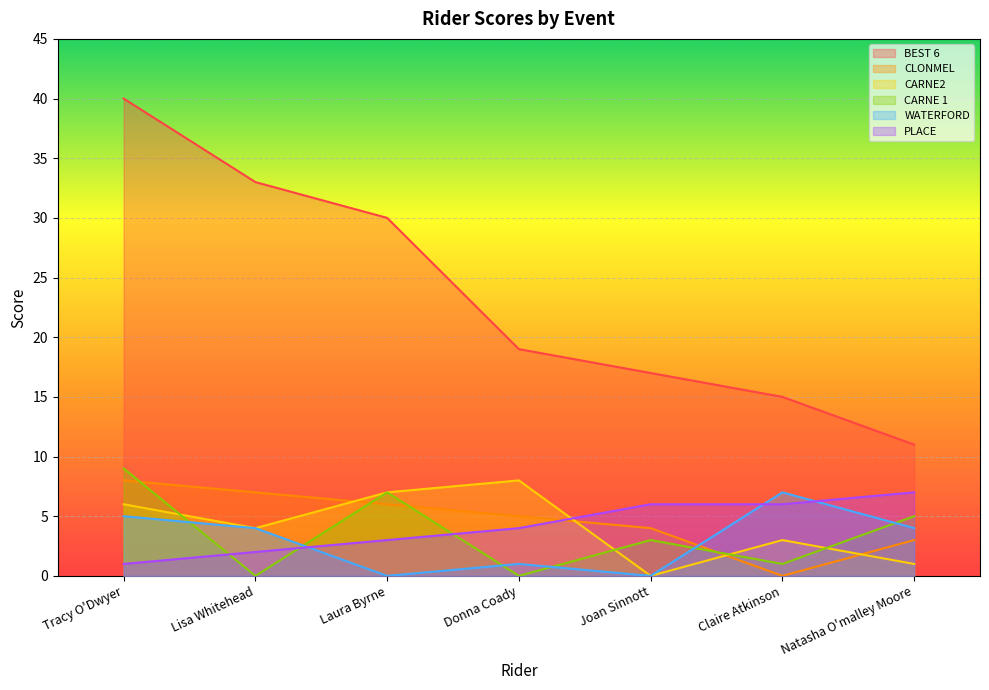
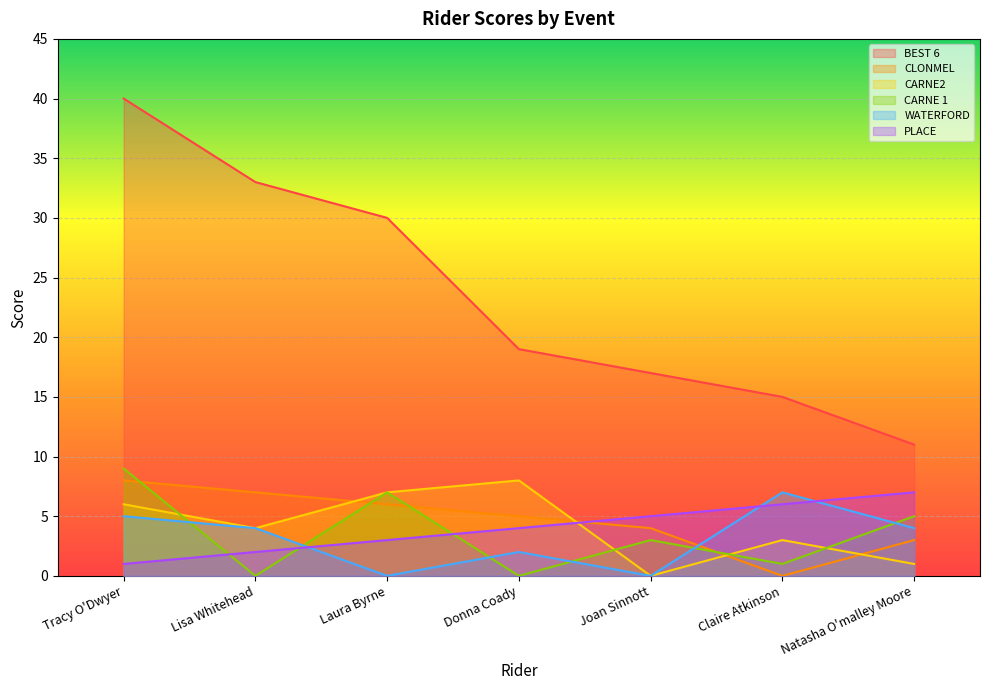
  {
    "CARNE 1": {
      "Tracy O'Dwyer": 9,
      "Lisa Whitehead": 0,
      "Donna Coady": 0,
      "Joan Sinnott": 3,
      "Claire Atkinson": 1,
      "Natasha O'malley Moore": 5
    },
    "WATERFORD": {
      "Tracy O'Dwyer": 5,
      "Laura Byrne": 0,
-     "Donna Coady": 1,
+     "Donna Coady": 2,
      "Claire Atkinson": 7,
      "Natasha O'malley Moore": 4
    },
    "PLACE": {
      "Tracy O'Dwyer": 1,
      "Lisa Whitehead": 2,
      "Laura Byrne": 3,
      "Donna Coady": 4,
-     "Joan Sinnott": 6,
+     "Joan Sinnott": 5,
      "Claire Atkinson": 6,
      "Natasha O'malley Moore": 7
    }
  }
